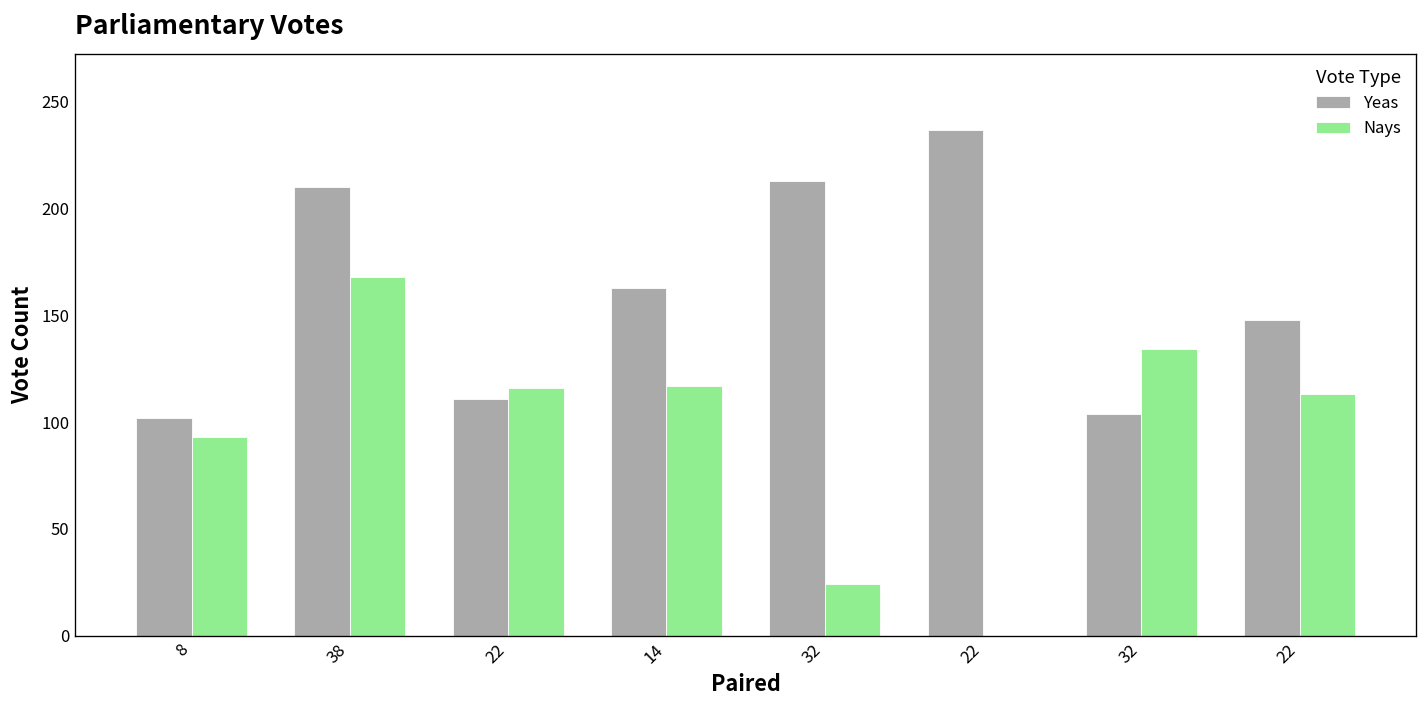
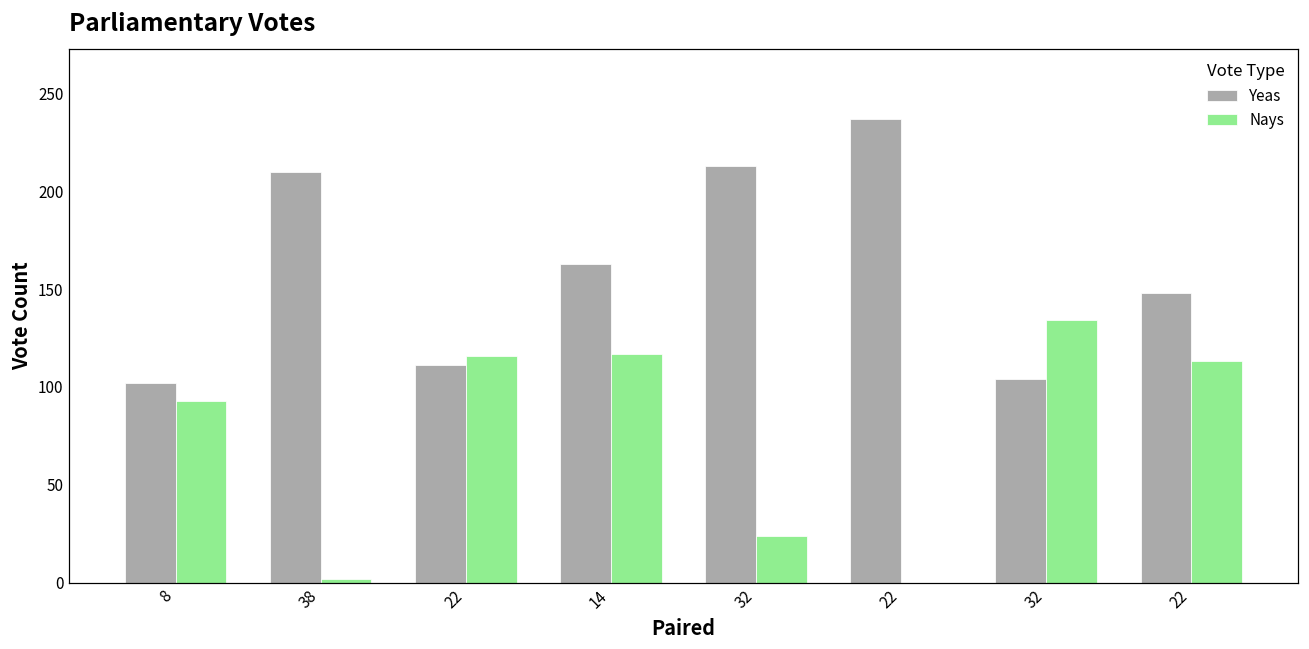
  {
    "Yeas": {
      "8": 102,
      "38": 210,
      "14": 163
    },
    "Nays": {
      "8": 93,
-     "38": 168,
+     "38": 2,
      "14": 117
    }
  }
